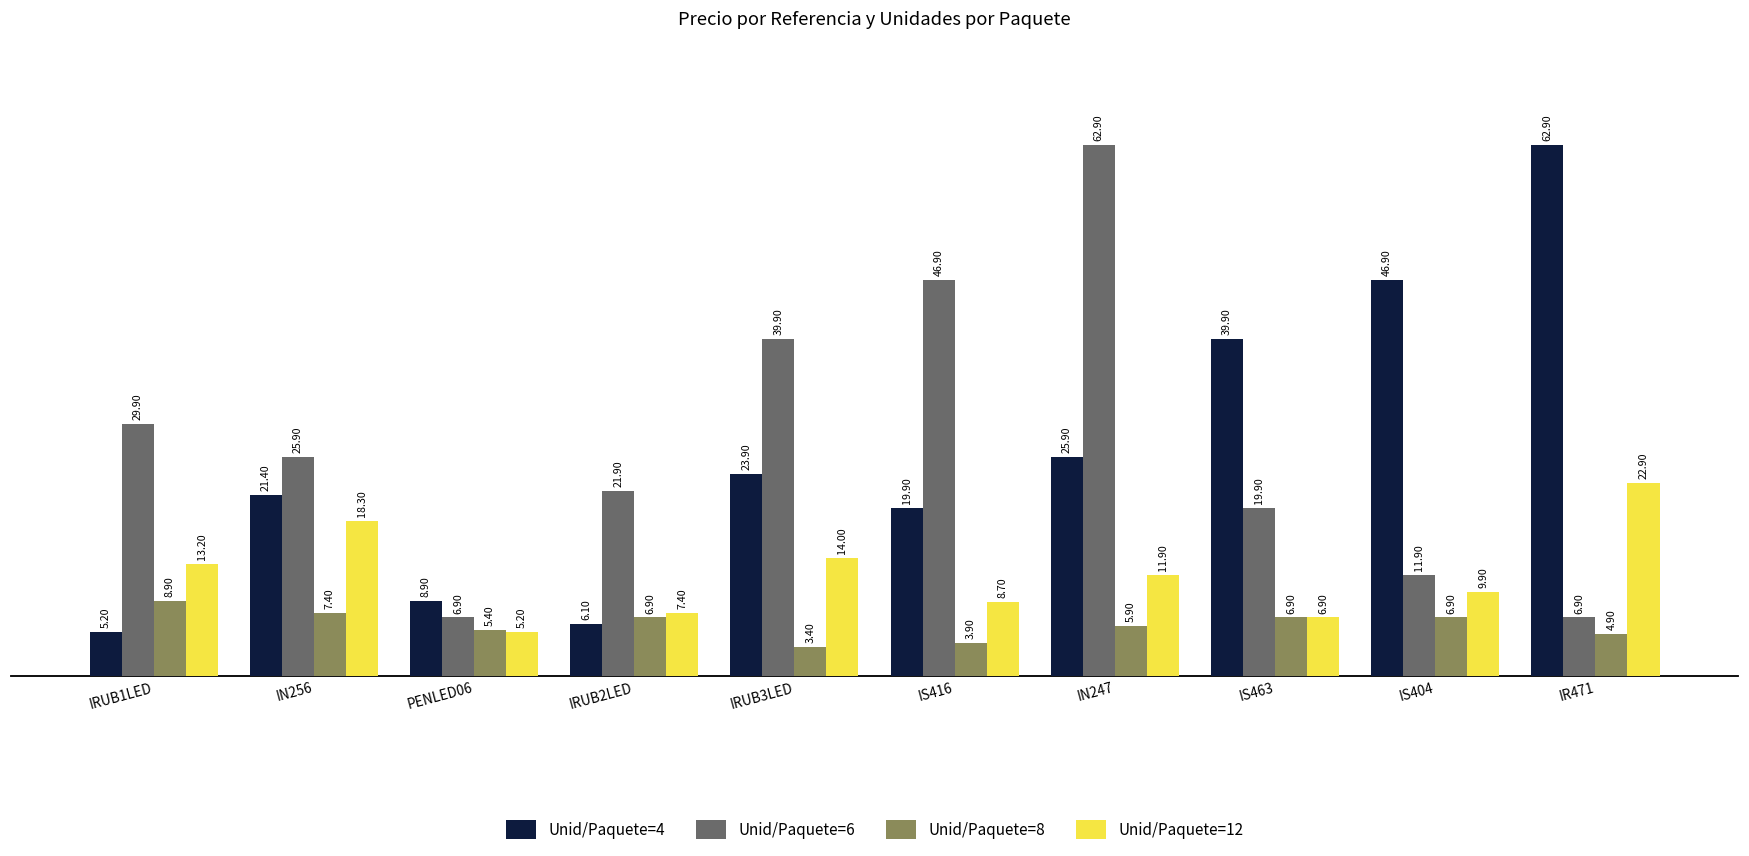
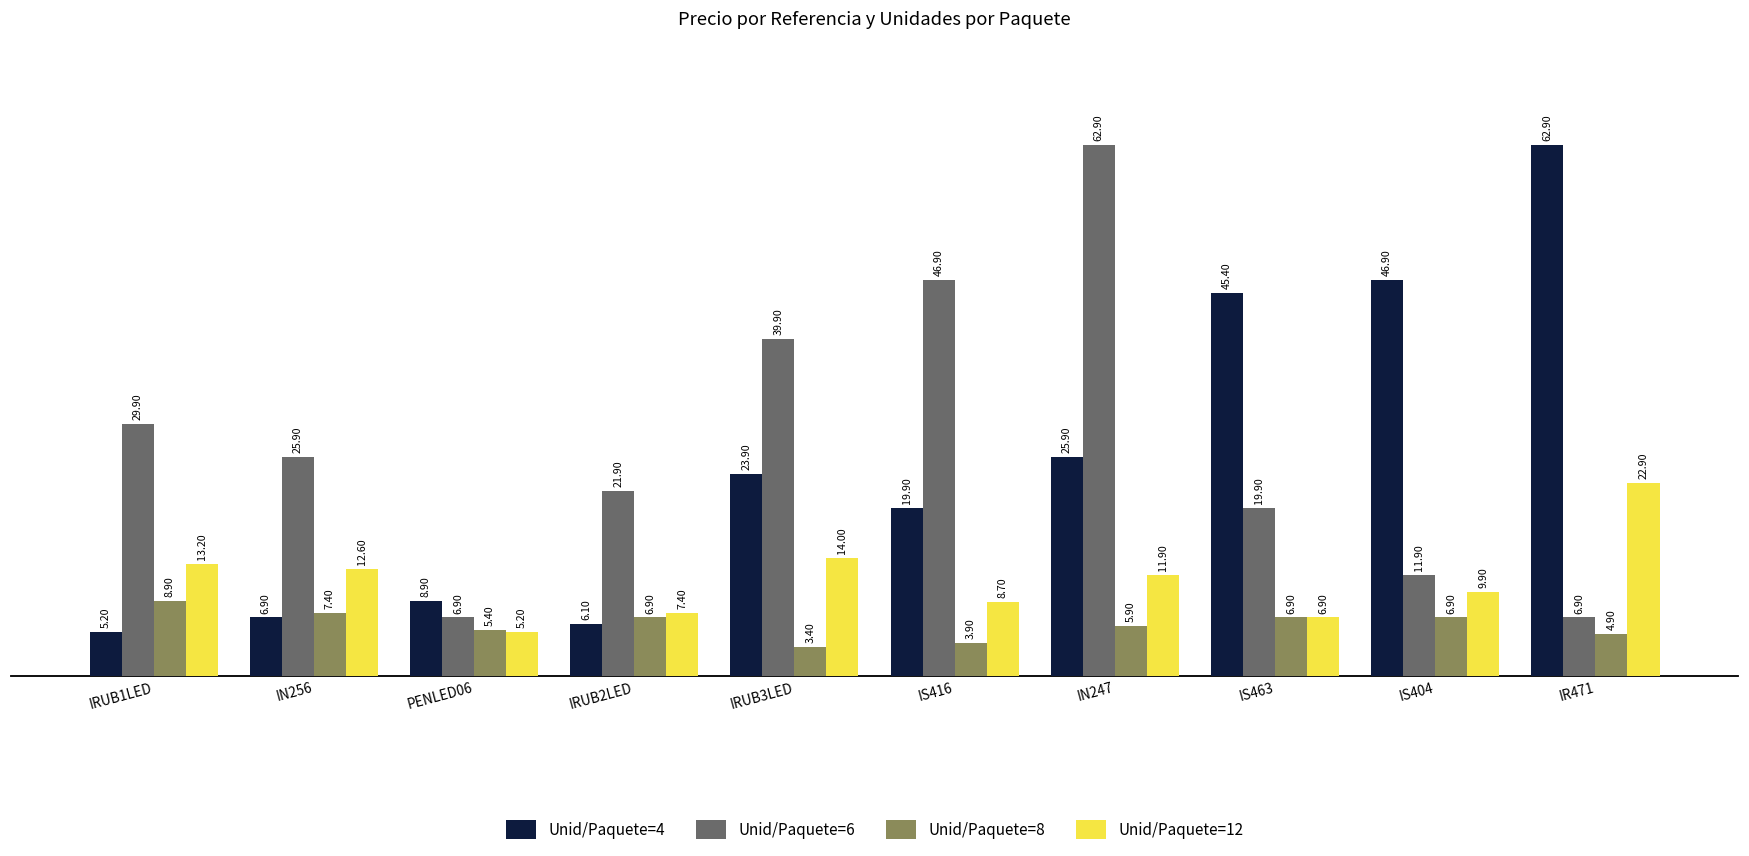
  {
    "Unid/Paquete=4": {
      "IRUB1LED": 5.20,
-     "IN256": 21.40,
+     "IN256": 6.90,
      "PENLED06": 8.90,
      "IRUB2LED": 6.10,
      "IRUB3LED": 23.90,
      "IS416": 19.90,
      "IN247": 25.90,
-     "IS463": 39.90,
+     "IS463": 45.40,
      "IS404": 46.90,
      "IR471": 62.90
    },
    "Unid/Paquete=12": {
      "IRUB1LED": 13.20,
-     "IN256": 18.30,
+     "IN256": 12.60,
      "PENLED06": 5.20,
      "IRUB2LED": 7.40,
      "IRUB3LED": 14.00,
      "IS416": 8.70,
      "IN247": 11.90,
      "IS463": 6.90,
      "IS404": 9.90,
      "IR471": 22.90
    }
  }
